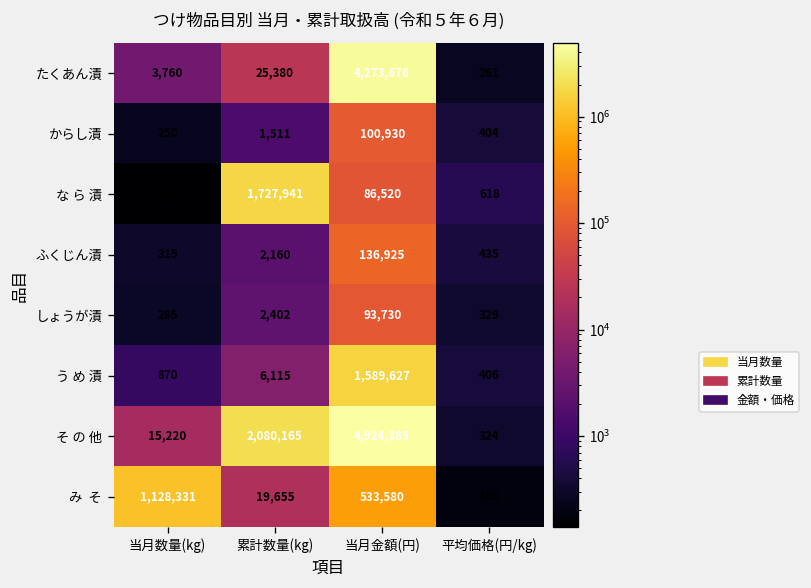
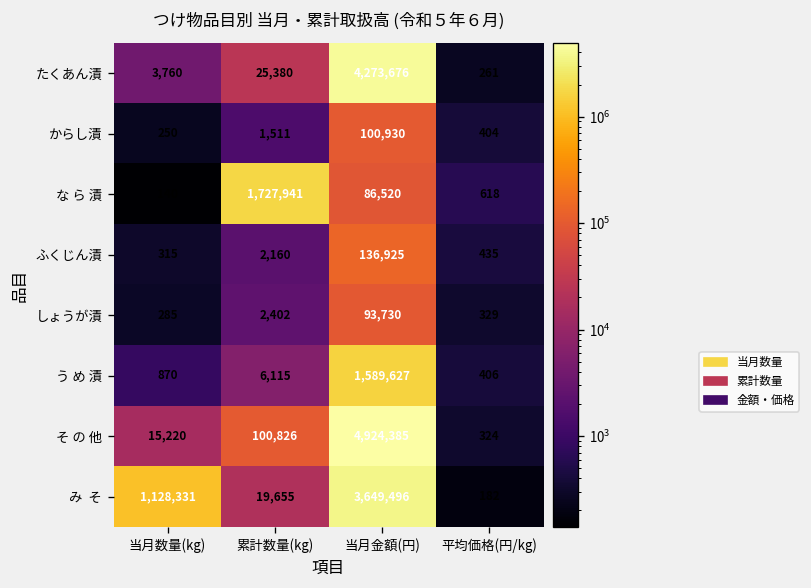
  {
    "たくあん漬": {
      "当月数量(kg)": "3,760",
      "累計数量(kg)": "25,380",
      "当月金額(円)": "4,273,676"
    },
    "からし漬": {
      "累計数量(kg)": "1,511",
      "当月金額(円)": "100,930",
      "平均価格(円/kg)": "404"
    },
    "な ら 漬": {
      "累計数量(kg)": "1,727,941",
      "当月金額(円)": "86,520",
      "平均価格(円/kg)": "618"
    },
    "ふくじん漬": {
      "累計数量(kg)": "2,160",
      "当月金額(円)": "136,925",
      "平均価格(円/kg)": "435"
    },
    "しょうが漬": {
      "累計数量(kg)": "2,402",
      "当月金額(円)": "93,730"
    },
    "う め 漬": {
      "当月数量(kg)": "870",
      "累計数量(kg)": "6,115",
      "当月金額(円)": "1,589,627",
      "平均価格(円/kg)": "406"
    },
    "そ の 他": {
      "当月数量(kg)": "15,220",
-     "累計数量(kg)": "2,080,165",
+     "累計数量(kg)": "100,826",
      "当月金額(円)": "4,924,385"
    },
    "み そ": {
      "当月数量(kg)": "1,128,331",
      "累計数量(kg)": "19,655",
-     "当月金額(円)": "533,580"
+     "当月金額(円)": "3,649,496"
    }
  }
